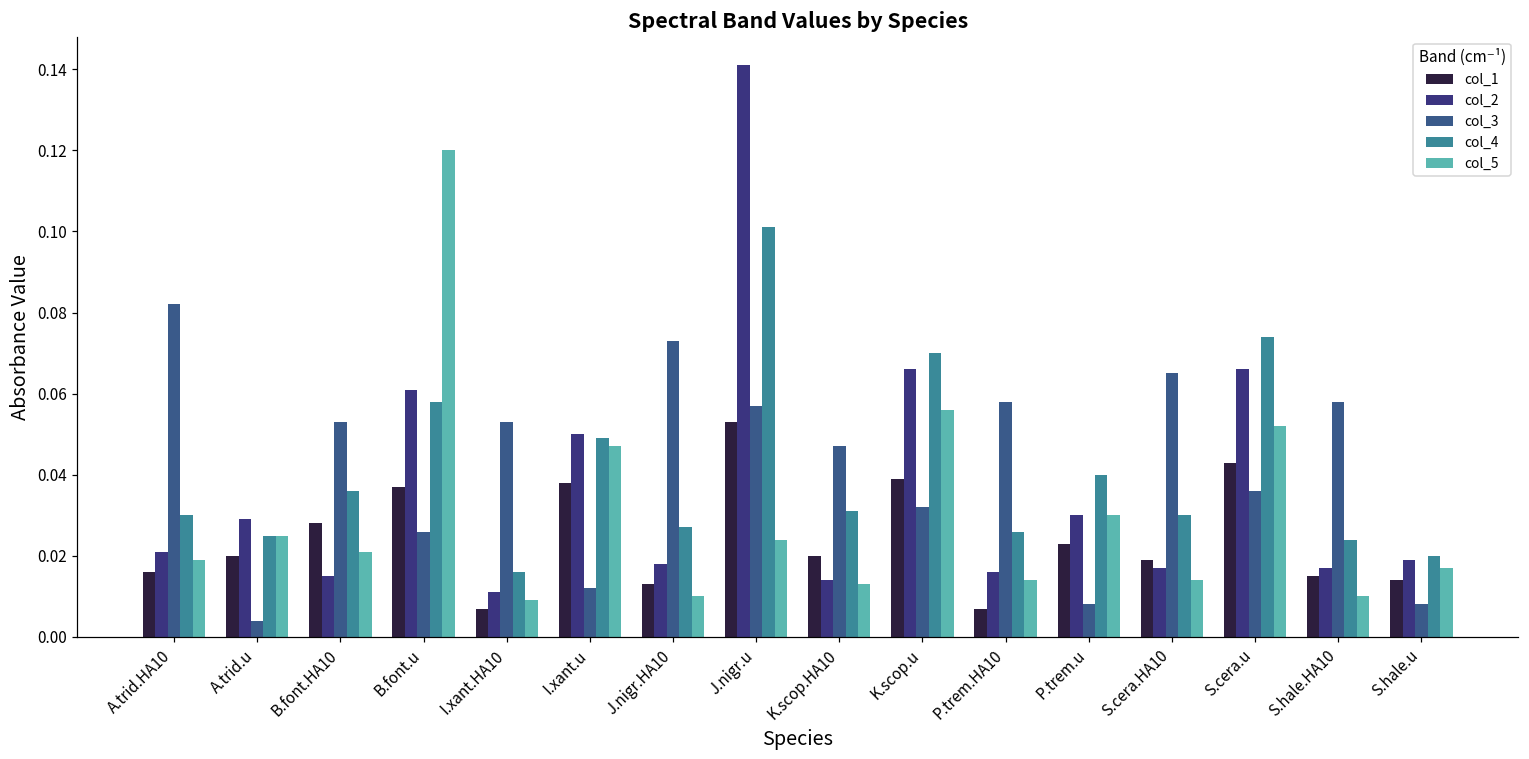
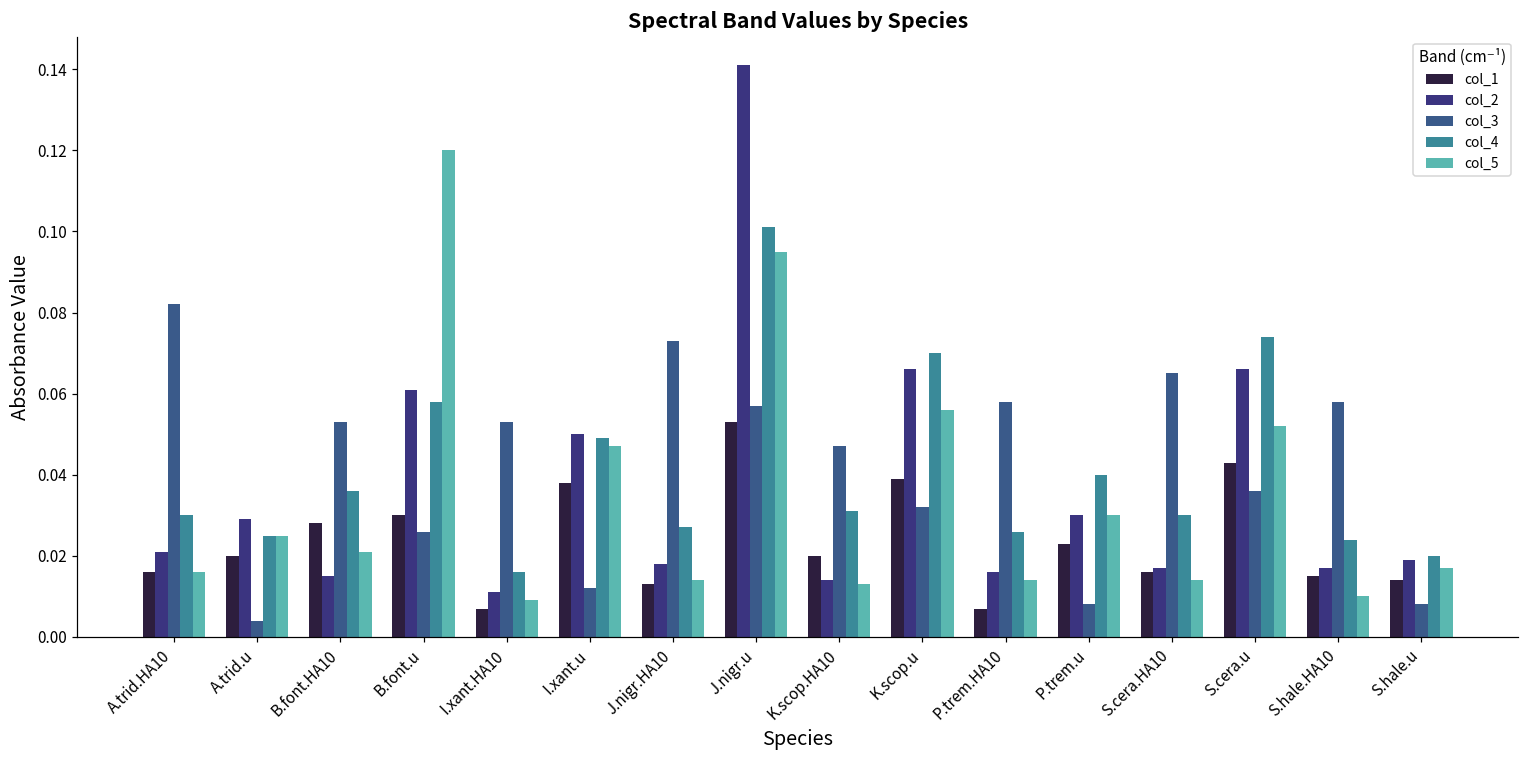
  {
    "col_1": {
      "A.trid.HA10": 0.016,
      "A.trid.u": 0.020,
      "B.font.HA10": 0.028,
-     "B.font.u": 0.037,
+     "B.font.u": 0.030,
      "I.xant.HA10": 0.007,
      "I.xant.u": 0.038,
      "J.nigr.HA10": 0.013,
      "J.nigr.u": 0.053,
      "K.scop.HA10": 0.020,
      "K.scop.u": 0.039,
      "P.trem.HA10": 0.007,
      "P.trem.u": 0.023,
-     "S.cera.HA10": 0.019,
+     "S.cera.HA10": 0.016,
      "S.cera.u": 0.043,
      "S.hale.HA10": 0.015,
      "S.hale.u": 0.014
    },
    "col_5": {
-     "A.trid.HA10": 0.019,
+     "A.trid.HA10": 0.016,
      "A.trid.u": 0.025,
      "B.font.HA10": 0.021,
      "B.font.u": 0.120,
      "I.xant.HA10": 0.009,
      "I.xant.u": 0.047,
-     "J.nigr.HA10": 0.010,
-     "J.nigr.u": 0.024,
+     "J.nigr.HA10": 0.014,
+     "J.nigr.u": 0.095,
      "K.scop.HA10": 0.013,
      "K.scop.u": 0.056,
      "P.trem.HA10": 0.014,
      "P.trem.u": 0.030,
      "S.cera.HA10": 0.014,
      "S.cera.u": 0.052,
      "S.hale.HA10": 0.010,
      "S.hale.u": 0.017
    }
  }
